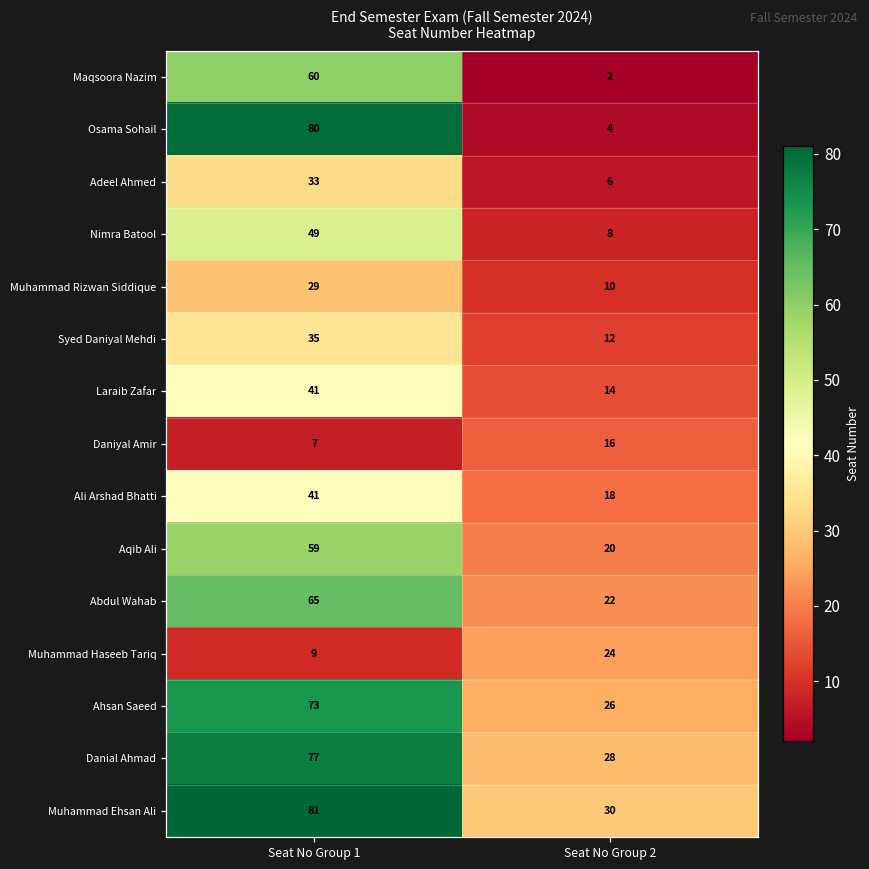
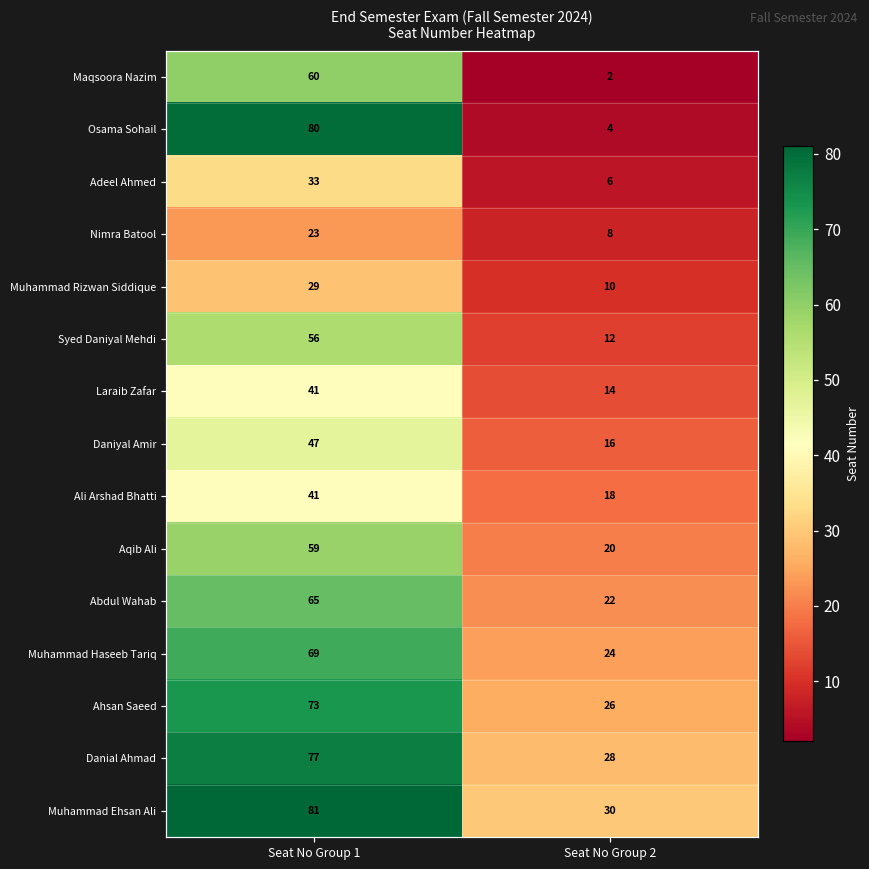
  {
    "Maqsoora Nazim": {
      "Seat No Group 1": 60,
      "Seat No Group 2": 2
    },
    "Osama Sohail": {
      "Seat No Group 1": 80,
      "Seat No Group 2": 4
    },
    "Adeel Ahmed": {
      "Seat No Group 1": 33,
      "Seat No Group 2": 6
    },
    "Nimra Batool": {
-     "Seat No Group 1": 49,
+     "Seat No Group 1": 23,
      "Seat No Group 2": 8
    },
    "Muhammad Rizwan Siddique": {
      "Seat No Group 1": 29,
      "Seat No Group 2": 10
    },
    "Syed Daniyal Mehdi": {
-     "Seat No Group 1": 35,
+     "Seat No Group 1": 56,
      "Seat No Group 2": 12
    },
    "Laraib Zafar": {
      "Seat No Group 1": 41,
      "Seat No Group 2": 14
    },
    "Daniyal Amir": {
-     "Seat No Group 1": 7,
+     "Seat No Group 1": 47,
      "Seat No Group 2": 16
    },
    "Ali Arshad Bhatti": {
      "Seat No Group 1": 41,
      "Seat No Group 2": 18
    },
    "Aqib Ali": {
      "Seat No Group 1": 59,
      "Seat No Group 2": 20
    },
    "Abdul Wahab": {
      "Seat No Group 1": 65,
      "Seat No Group 2": 22
    },
    "Muhammad Haseeb Tariq": {
-     "Seat No Group 1": 9,
+     "Seat No Group 1": 69,
      "Seat No Group 2": 24
    },
    "Ahsan Saeed": {
      "Seat No Group 1": 73,
      "Seat No Group 2": 26
    },
    "Danial Ahmad": {
      "Seat No Group 1": 77,
      "Seat No Group 2": 28
    },
    "Muhammad Ehsan Ali": {
      "Seat No Group 1": 81,
      "Seat No Group 2": 30
    }
  }
